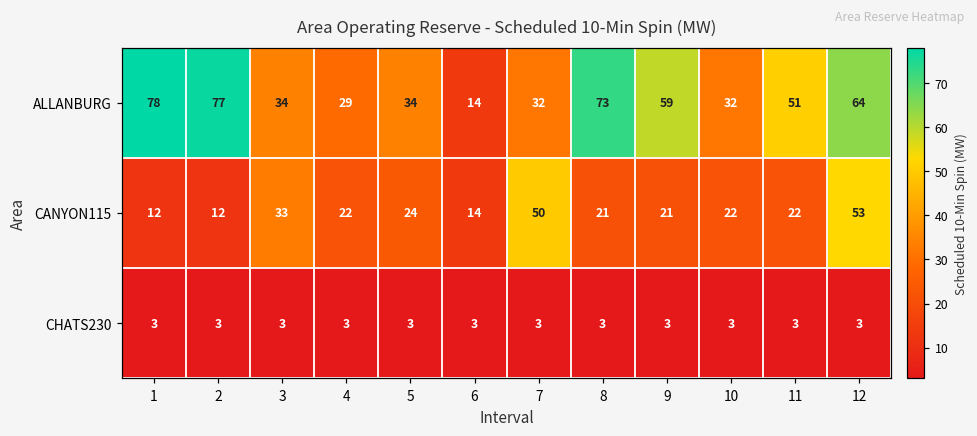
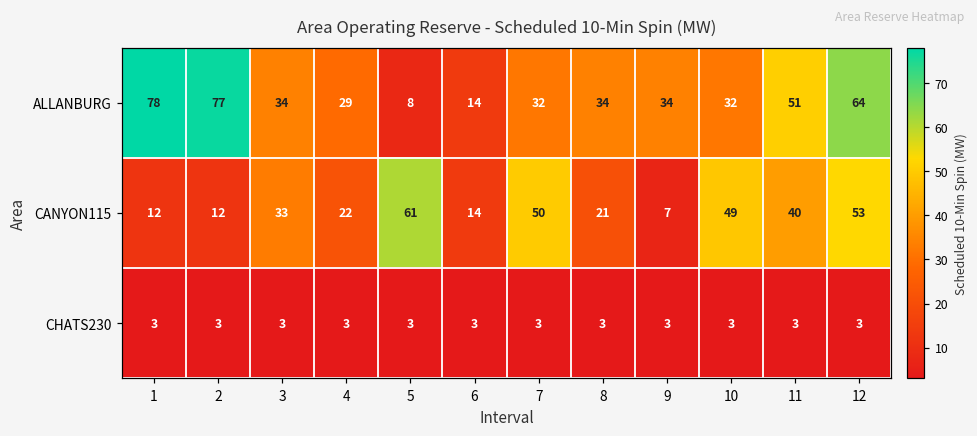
  {
    "ALLANBURG": {
      "1": 78,
      "2": 77,
      "3": 34,
      "4": 29,
-     "5": 34,
+     "5": 8,
      "6": 14,
      "7": 32,
-     "8": 73,
-     "9": 59,
+     "8": 34,
+     "9": 34,
      "10": 32,
      "11": 51,
      "12": 64
    },
    "CANYON115": {
      "1": 12,
      "2": 12,
      "3": 33,
      "4": 22,
-     "5": 24,
+     "5": 61,
      "6": 14,
      "7": 50,
      "8": 21,
-     "9": 21,
-     "10": 22,
-     "11": 22,
+     "9": 7,
+     "10": 49,
+     "11": 40,
      "12": 53
    },
    "CHATS230": {
      "1": 3,
      "2": 3,
      "3": 3,
      "4": 3,
      "5": 3,
      "6": 3,
      "7": 3,
      "8": 3,
      "9": 3,
      "10": 3,
      "11": 3,
      "12": 3
    }
  }
